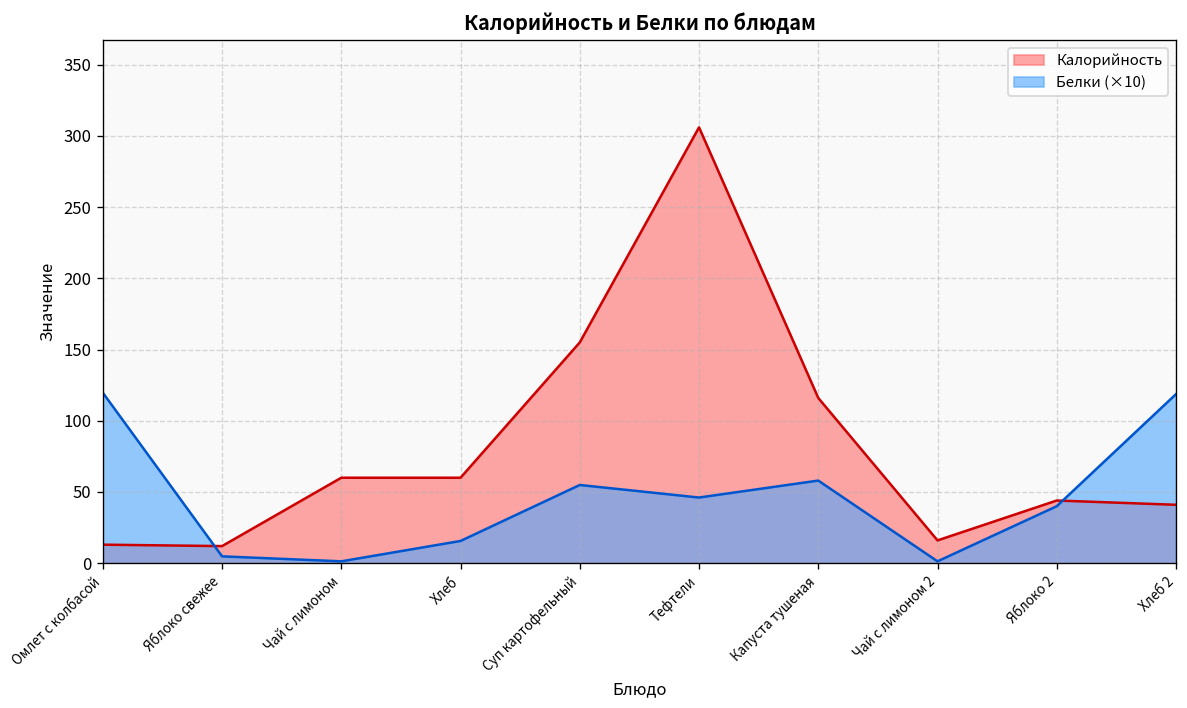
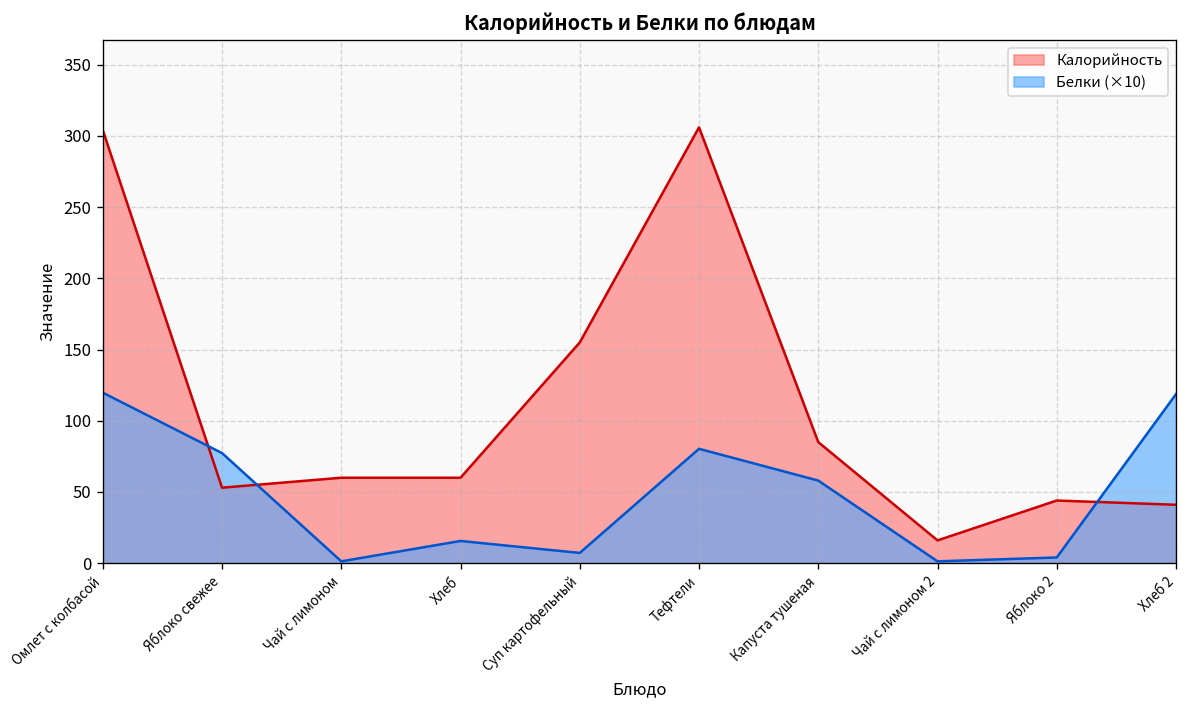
  {
    "Калорийность": {
-     "Омлет с колбасой": 13,
-     "Яблоко свежее": 12,
+     "Омлет с колбасой": 304,
+     "Яблоко свежее": 53,
      "Чай с лимоном": 60,
      "Хлеб": 60,
      "Суп картофельный": 155,
      "Тефтели": 306,
-     "Капуста тушеная": 116,
+     "Капуста тушеная": 85,
      "Чай с лимоном 2": 16,
      "Яблоко 2": 44,
      "Хлеб 2": 41
    },
    "Белки (×10)": {
      "Омлет с колбасой": 120,
-     "Яблоко свежее": 5,
+     "Яблоко свежее": 77,
      "Чай с лимоном": 1,
      "Хлеб": 16,
-     "Суп картофельный": 55,
-     "Тефтели": 46,
+     "Суп картофельный": 7,
+     "Тефтели": 80,
      "Капуста тушеная": 58,
      "Чай с лимоном 2": 1,
-     "Яблоко 2": 40,
+     "Яблоко 2": 4,
      "Хлеб 2": 119
    }
  }
